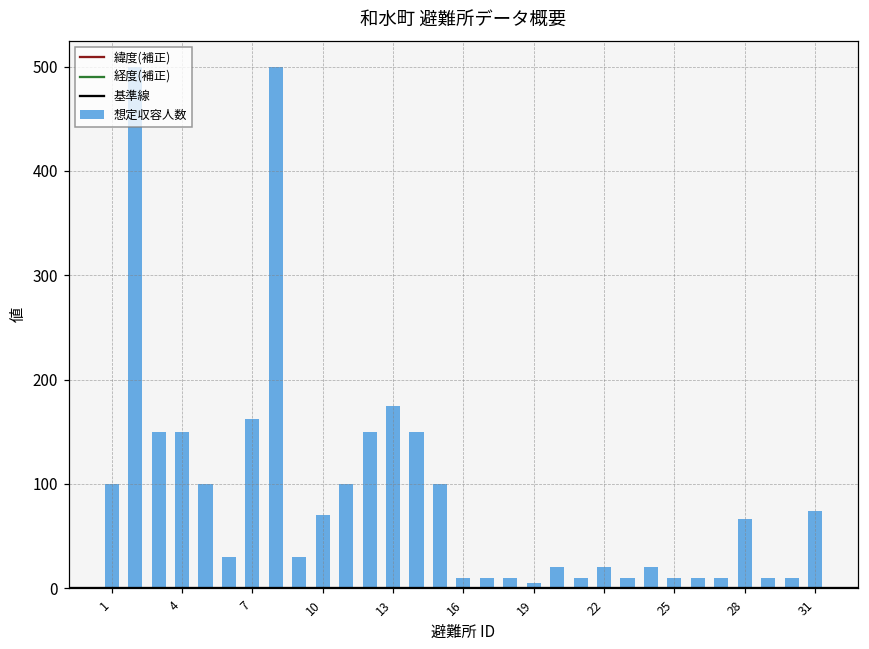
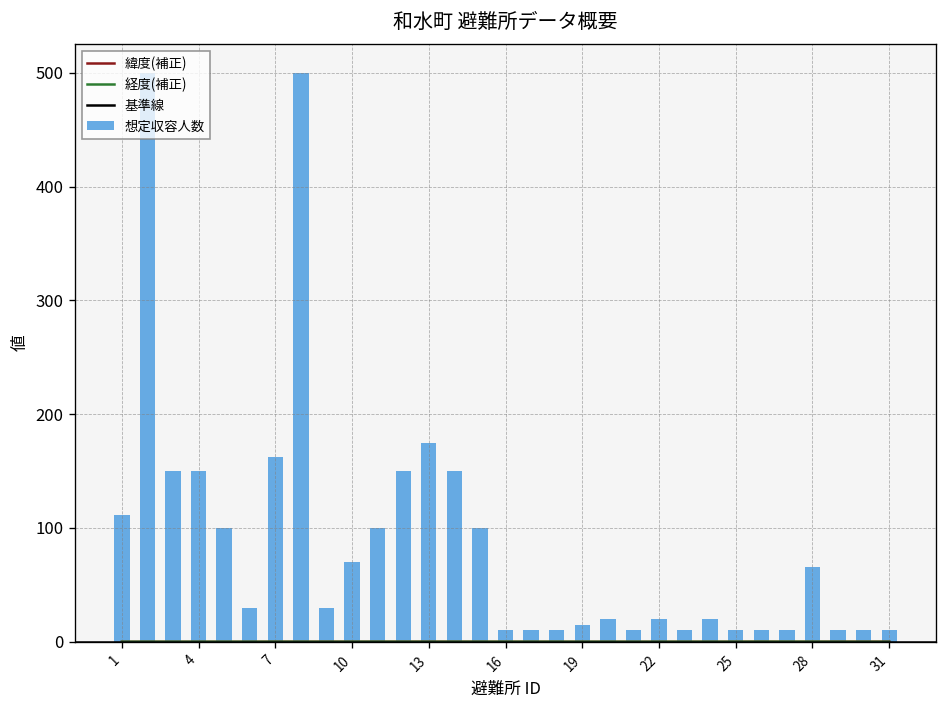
  {
    "想定収容人数": {
-     "1": 100,
+     "1": 110,
      "4": 150,
      "7": 160,
      "10": 70,
      "13": 180,
      "16": 10,
-     "19": 10,
+     "19": 20,
      "22": 20,
      "25": 10,
      "28": 70,
-     "31": 70
+     "31": 10
    },
    "経度(補正)": {
      "1": 0,
      "4": 0,
      "7": 0,
      "10": 0,
      "13": 0,
      "16": 0,
      "19": 0,
      "22": 0,
      "25": 0,
      "28": 0,
      "31": 0
    }
  }
